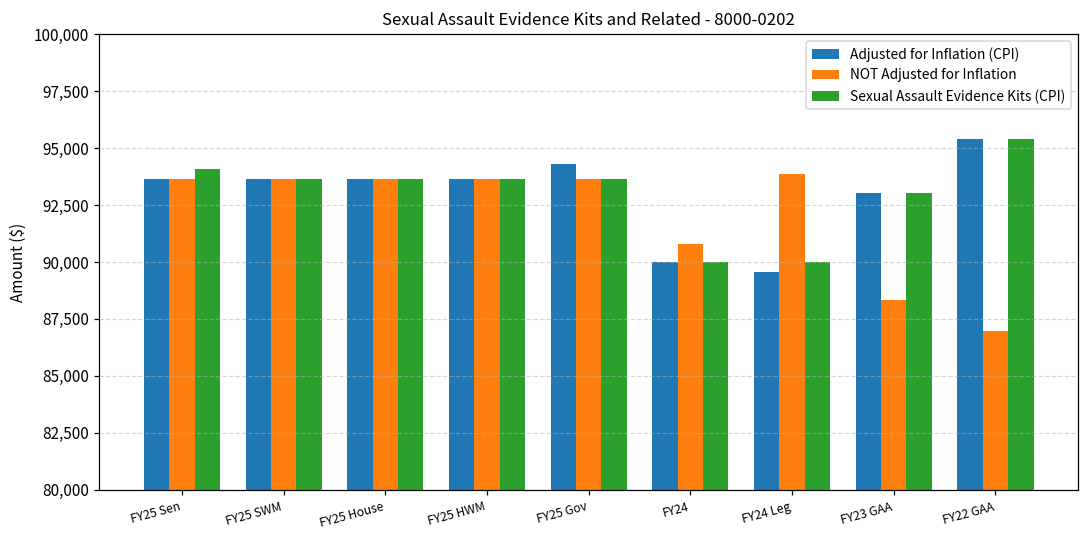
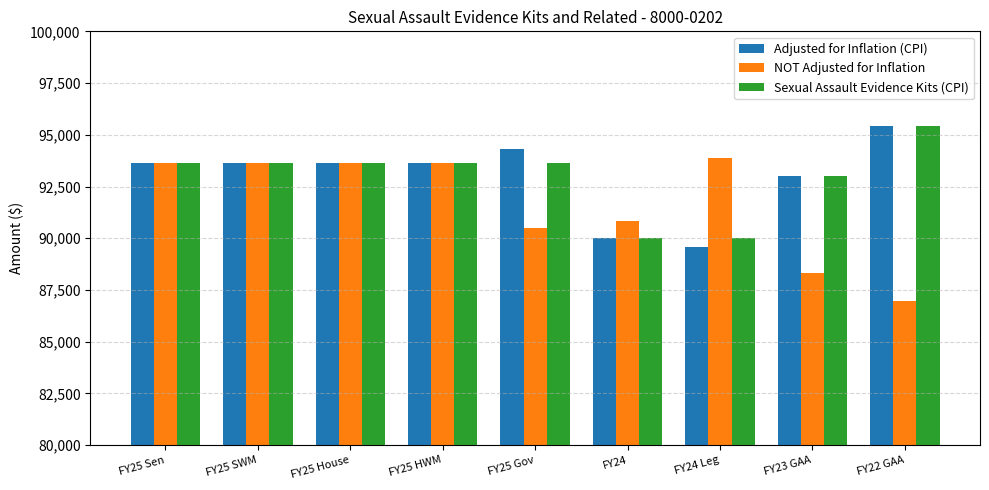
  {
    "Adjusted for Inflation (CPI)": {
      "FY25 Sen": "93,600",
      "FY25 SWM": "93,600",
      "FY25 House": "93,600",
      "FY25 HWM": "93,600",
      "FY25 Gov": "94,300",
      "FY24": "90,000",
      "FY24 Leg": "89,600",
      "FY23 GAA": "93,000",
      "FY22 GAA": "95,400"
    },
    "NOT Adjusted for Inflation": {
      "FY25 Sen": "93,600",
      "FY25 SWM": "93,600",
      "FY25 House": "93,600",
      "FY25 HWM": "93,600",
-     "FY25 Gov": "93,600",
+     "FY25 Gov": "90,500",
      "FY24": "90,800",
      "FY24 Leg": "93,900",
      "FY23 GAA": "88,300",
      "FY22 GAA": "87,000"
    },
    "Sexual Assault Evidence Kits (CPI)": {
-     "FY25 Sen": "94,100",
+     "FY25 Sen": "93,600",
      "FY25 SWM": "93,600",
      "FY25 House": "93,600",
      "FY25 HWM": "93,600",
      "FY25 Gov": "93,600",
      "FY24": "90,000",
      "FY24 Leg": "90,000",
      "FY23 GAA": "93,000",
      "FY22 GAA": "95,400"
    }
  }
